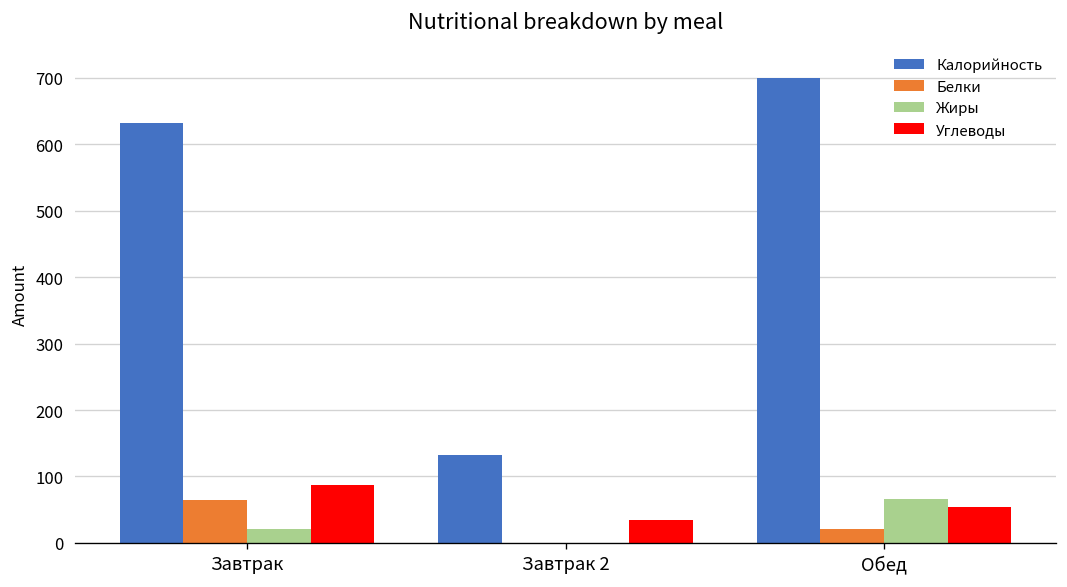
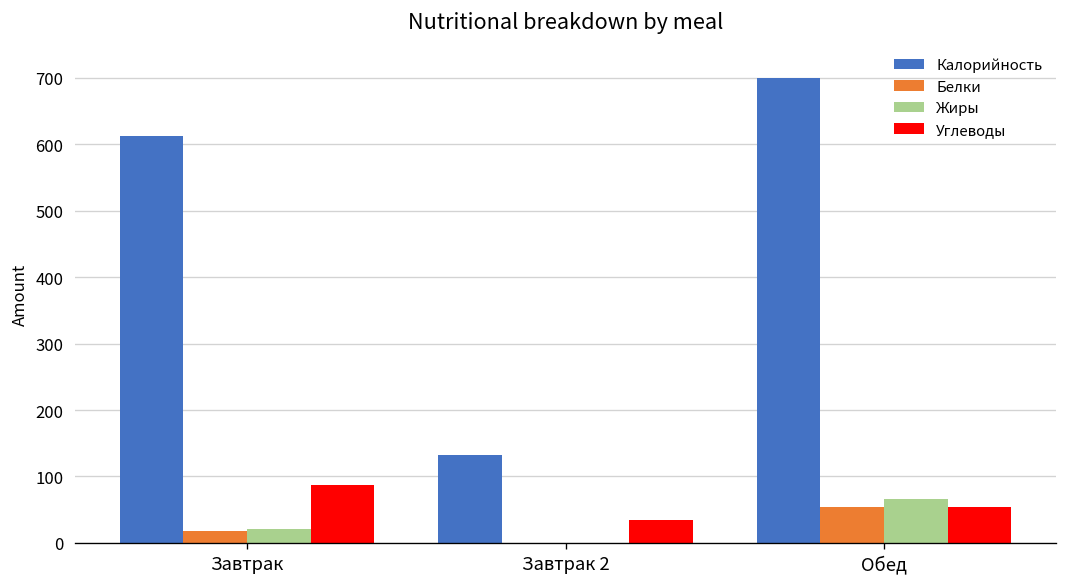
  {
    "Калорийность": {
-     "Завтрак": 630,
+     "Завтрак": 610,
      "Завтрак 2": 130,
      "Обед": 700
    },
    "Белки": {
-     "Завтрак": 60,
+     "Завтрак": 20,
      "Завтрак 2": 0,
-     "Обед": 20
+     "Обед": 50
    },
    "Жиры": {
      "Завтрак": 20,
      "Завтрак 2": 0,
      "Обед": 70
    },
    "Углеводы": {
      "Завтрак": 90,
      "Завтрак 2": 30,
      "Обед": 50
    }
  }
